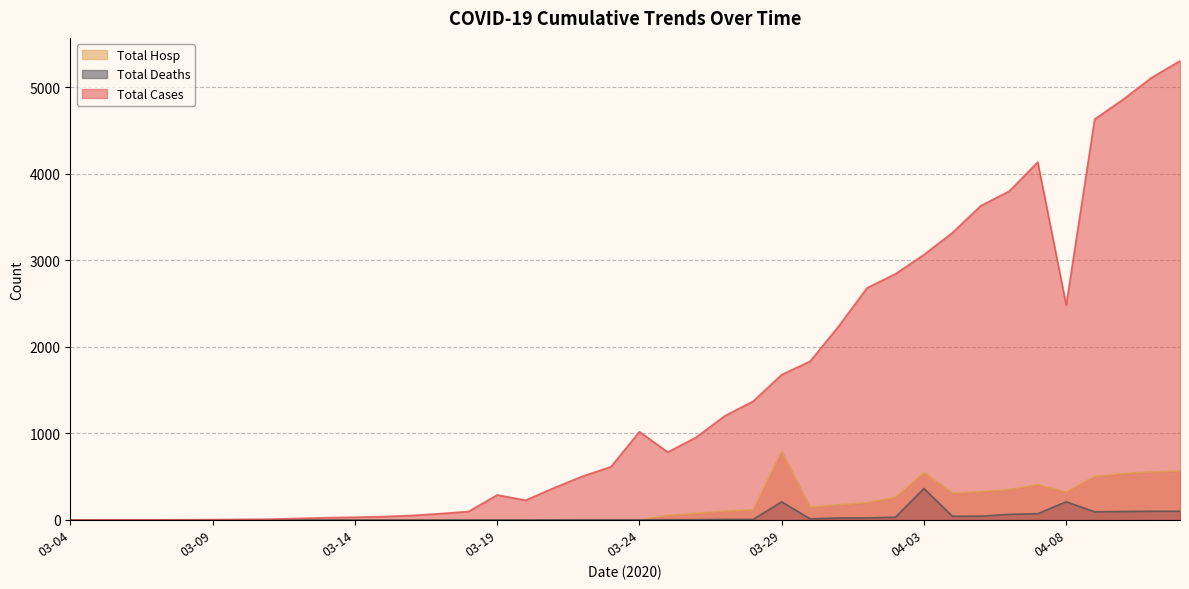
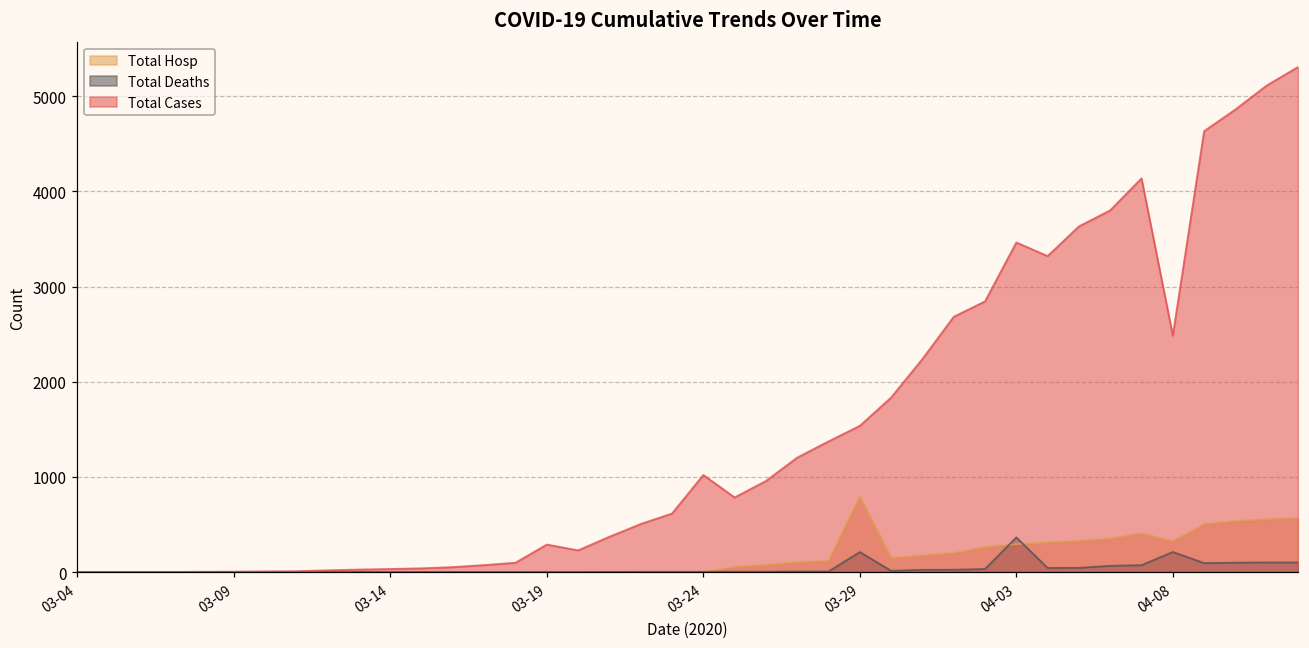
  {
    "Total Hosp": {
      "03-29": 800,
-     "04-03": 500,
+     "04-03": 300,
      "04-08": 300
    },
    "Total Deaths": {
      "03-29": 200,
      "04-03": 400,
      "04-08": 200
    },
    "Total Cases": {
      "03-14": 0,
      "03-19": 300,
      "03-24": 1000,
-     "03-29": 1700,
-     "04-03": 3100,
+     "03-29": 1500,
+     "04-03": 3500,
      "04-08": 2500
    }
  }
